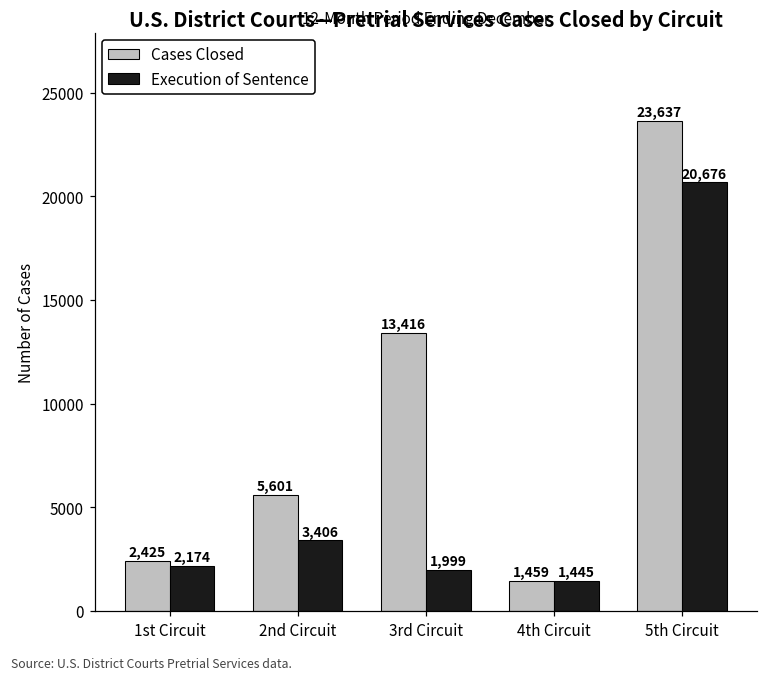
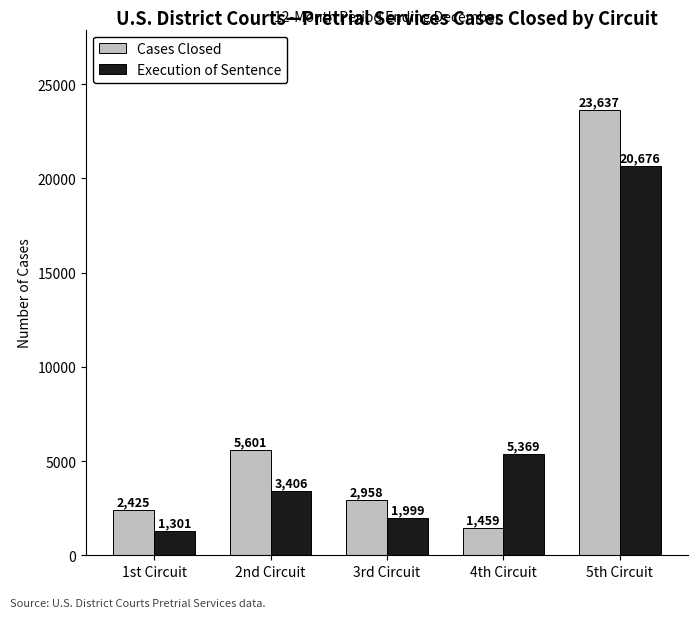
  {
    "Cases Closed": {
      "1st Circuit": "2,425",
      "2nd Circuit": "5,601",
-     "3rd Circuit": "13,416",
+     "3rd Circuit": "2,958",
      "4th Circuit": "1,459",
      "5th Circuit": "23,637"
    },
    "Execution of Sentence": {
-     "1st Circuit": "2,174",
+     "1st Circuit": "1,301",
      "2nd Circuit": "3,406",
      "3rd Circuit": "1,999",
-     "4th Circuit": "1,445",
+     "4th Circuit": "5,369",
      "5th Circuit": "20,676"
    }
  }
